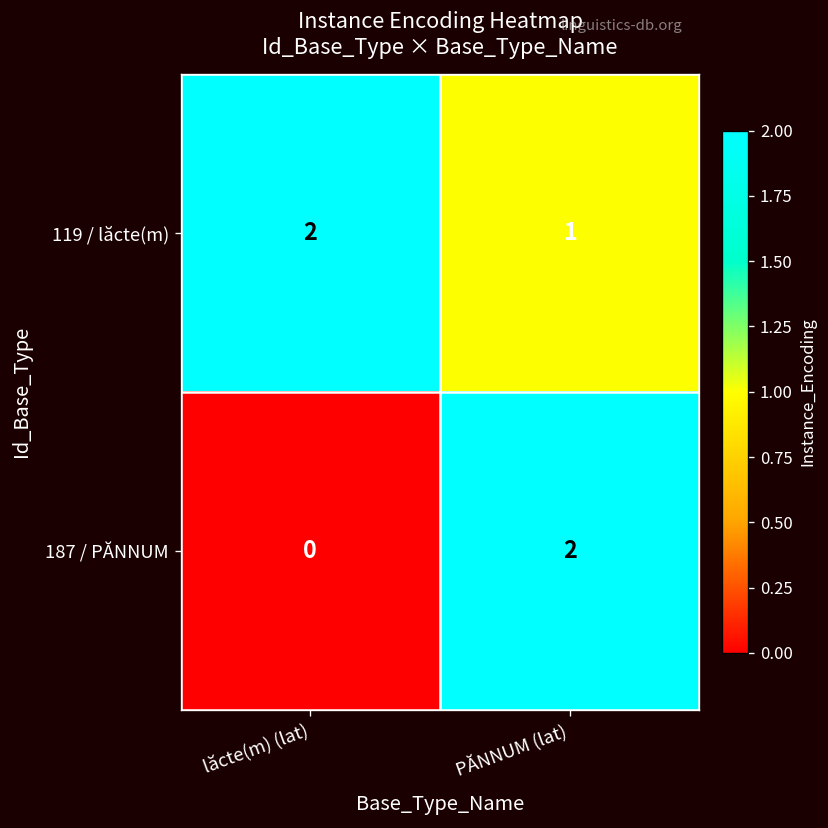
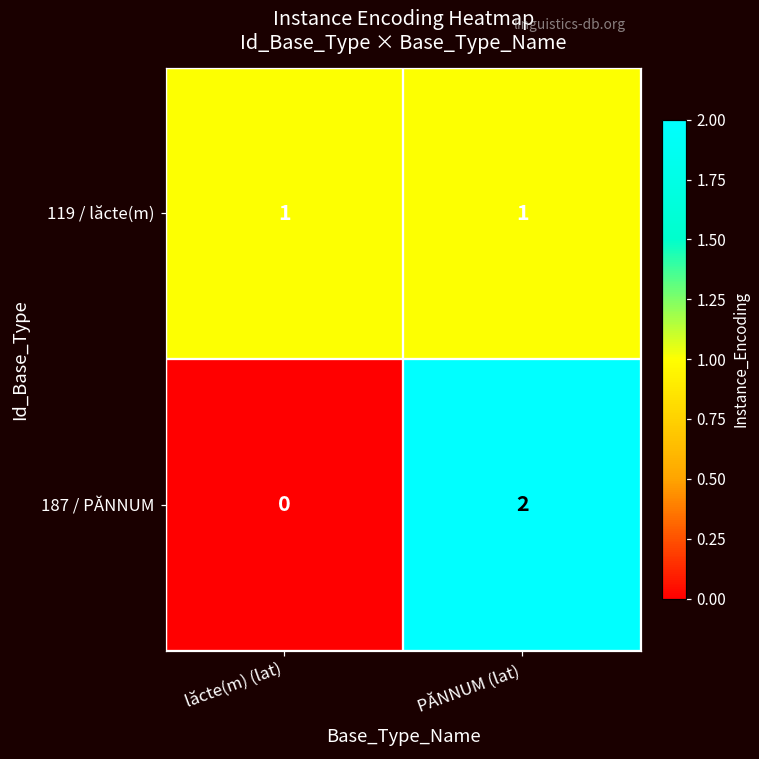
  {
    "119 / lăcte(m)": {
-     "lăcte(m) (lat)": 2,
+     "lăcte(m) (lat)": 1,
      "PĂNNUM (lat)": 1
    },
    "187 / PĂNNUM": {
      "lăcte(m) (lat)": 0,
      "PĂNNUM (lat)": 2
    }
  }
